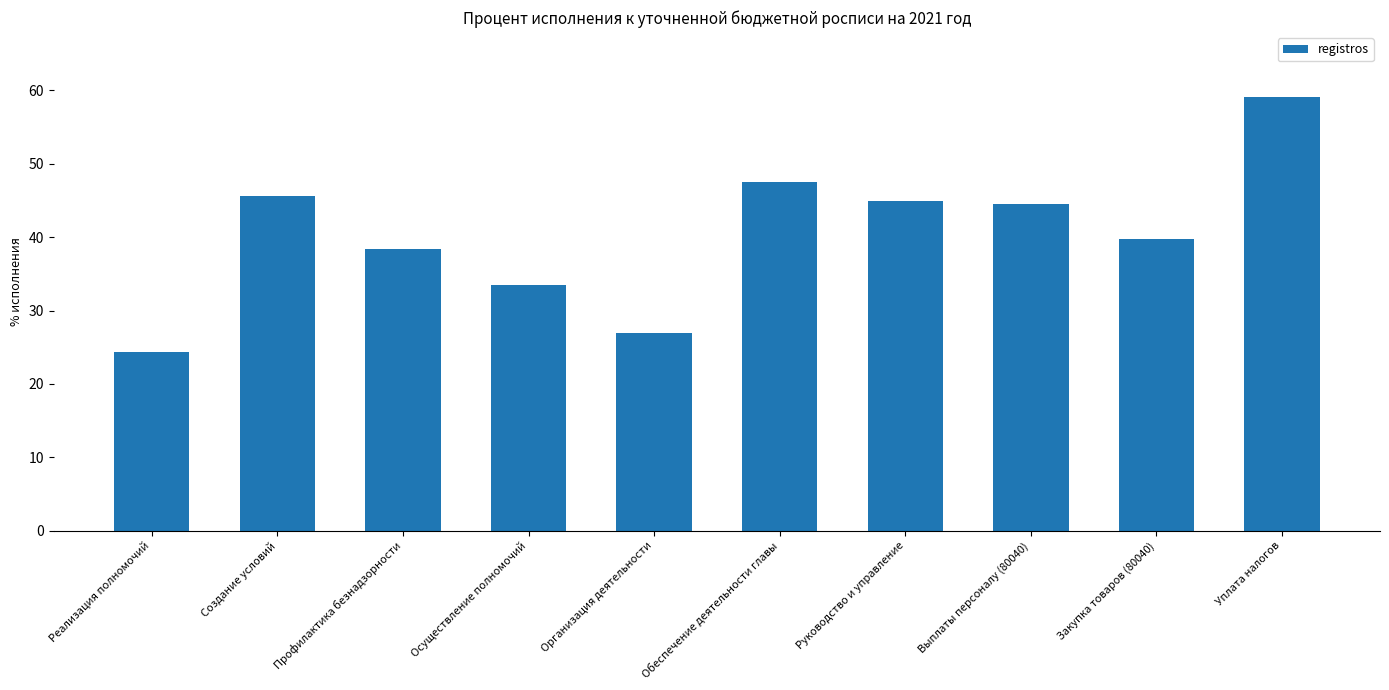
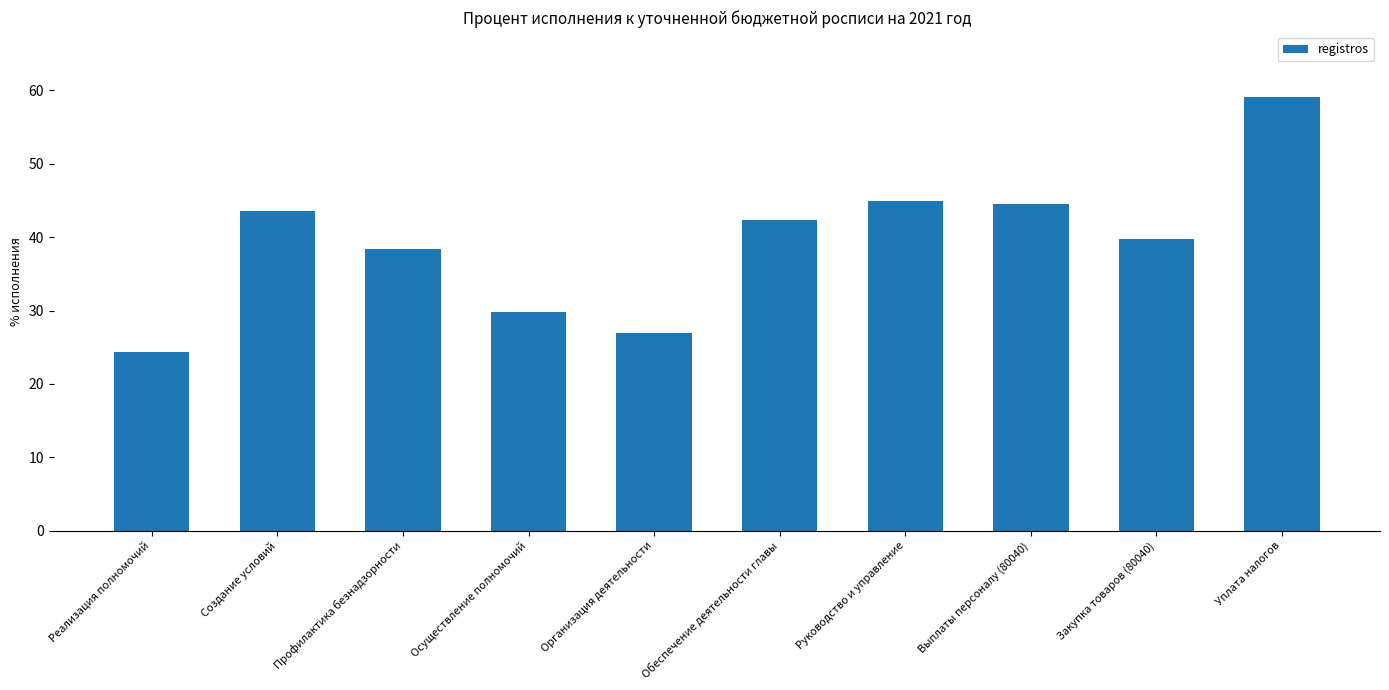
  {
    "Реализация полномочий": 24,
-   "Создание условий": 46,
+   "Создание условий": 44,
    "Профилактика безнадзорности": 38,
-   "Осуществление полномочий": 34,
+   "Осуществление полномочий": 30,
    "Организация деятельности": 27,
-   "Обеспечение деятельности главы": 47,
+   "Обеспечение деятельности главы": 42,
    "Руководство и управление": 45,
    "Выплаты персоналу (80040)": 45,
    "Закупка товаров (80040)": 40,
    "Уплата налогов": 59
  }
